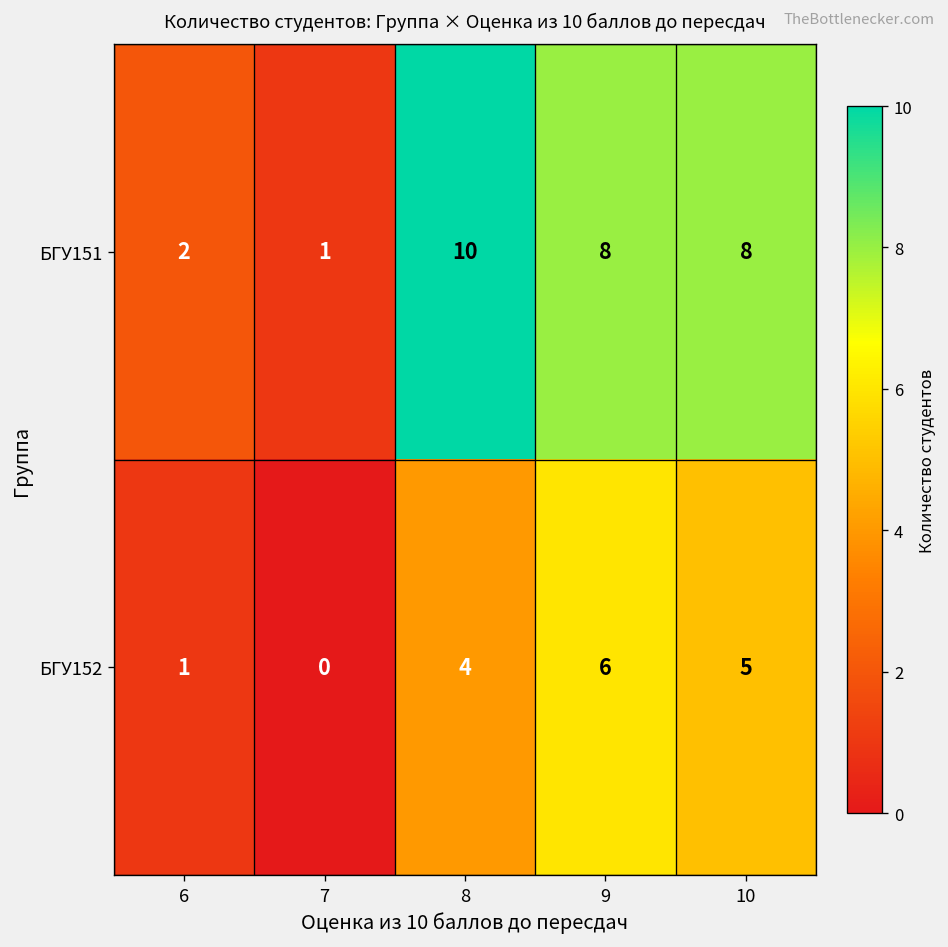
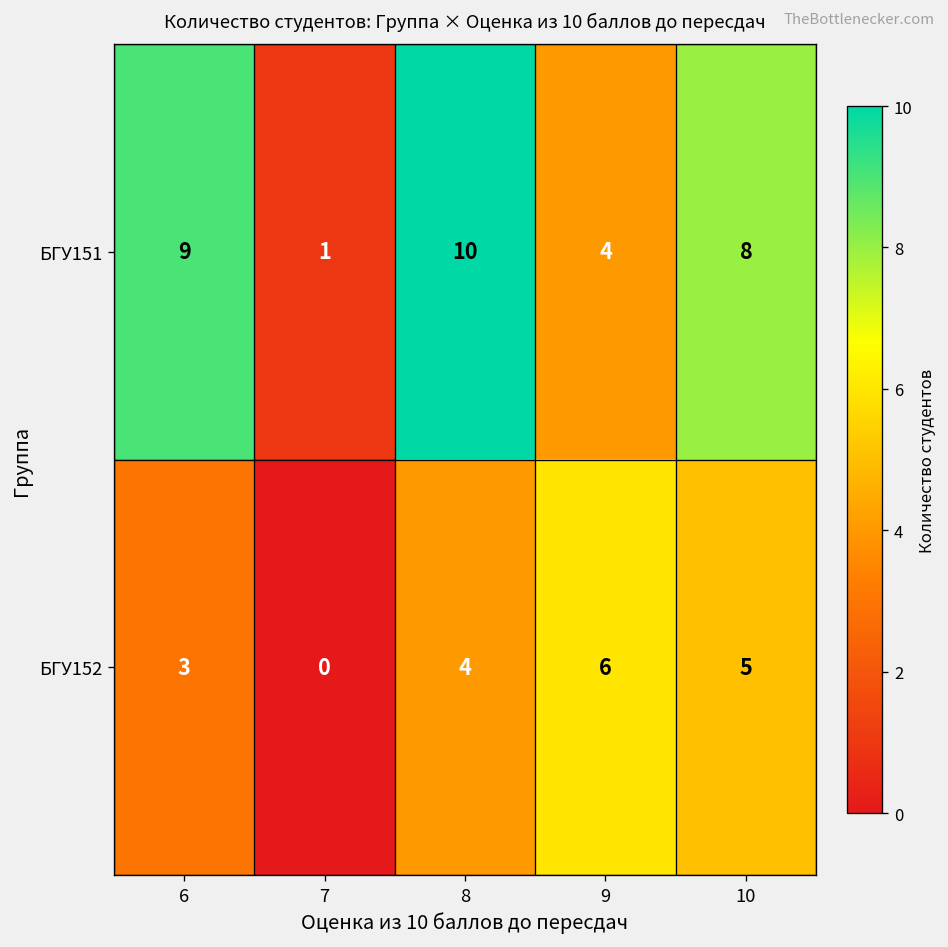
  {
    "БГУ151": {
-     "6": 2,
+     "6": 9,
      "7": 1,
      "8": 10,
-     "9": 8,
+     "9": 4,
      "10": 8
    },
    "БГУ152": {
-     "6": 1,
+     "6": 3,
      "7": 0,
      "8": 4,
      "9": 6,
      "10": 5
    }
  }
